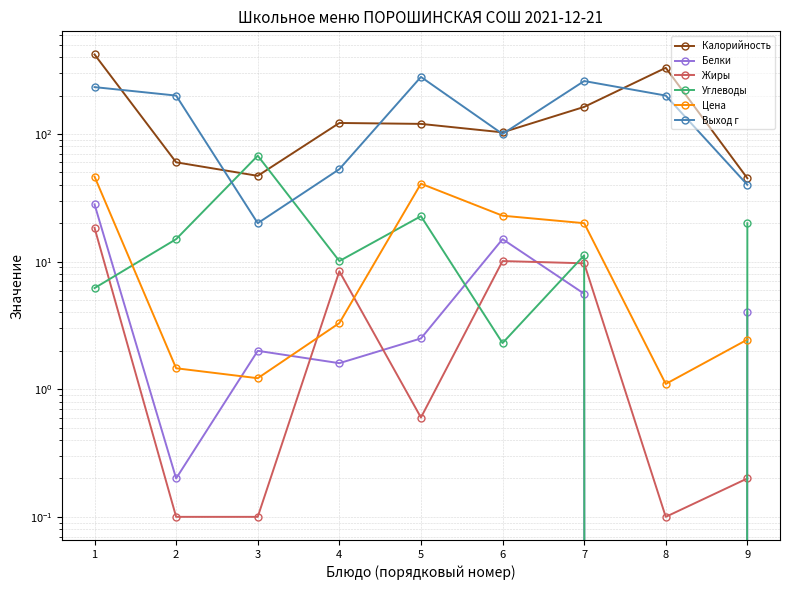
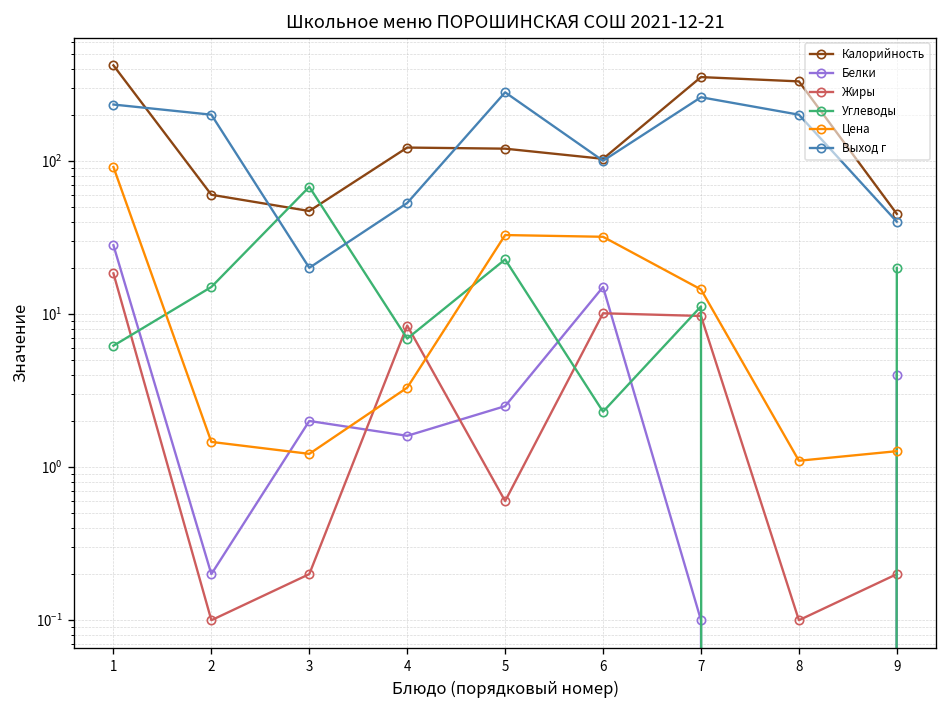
  {
    "Калорийность": {
      "1": 420,
      "2": 60,
      "3": 47,
      "4": 120,
      "5": 120,
-     "7": 160,
+     "7": 350,
      "8": 330,
      "9": 45
    },
    "Белки": {
      "1": 28,
      "2": 0.2,
      "3": 2.0,
      "4": 1.6,
      "5": 2.5,
      "6": 15,
-     "7": 6,
+     "7": 0.1,
      "9": 4.0
    },
    "Жиры": {
      "1": 18,
      "2": 0.1,
-     "3": 0.1,
+     "3": 0.2,
      "4": 8,
      "5": 0.6,
      "6": 10,
      "7": 10,
      "8": 0.1,
      "9": 0.2
    },
    "Углеводы": {
      "1": 6,
      "2": 15,
      "3": 70,
-     "4": 10,
+     "4": 7,
      "5": 23,
      "6": 2.3,
      "7": 11,
      "9": 20
    },
    "Цена": {
-     "1": 46,
+     "1": 90,
      "2": 1.5,
      "3": 1.2,
      "4": 3.3,
-     "5": 41,
-     "6": 23,
-     "7": 20,
+     "5": 33,
+     "6": 32,
+     "7": 14,
      "8": 1.1,
-     "9": 2.5
+     "9": 1.3
    },
    "Выход г": {
      "1": 230,
      "2": 200,
      "3": 20,
      "4": 53,
      "5": 280,
      "7": 260,
      "8": 200,
      "9": 40
    }
  }
